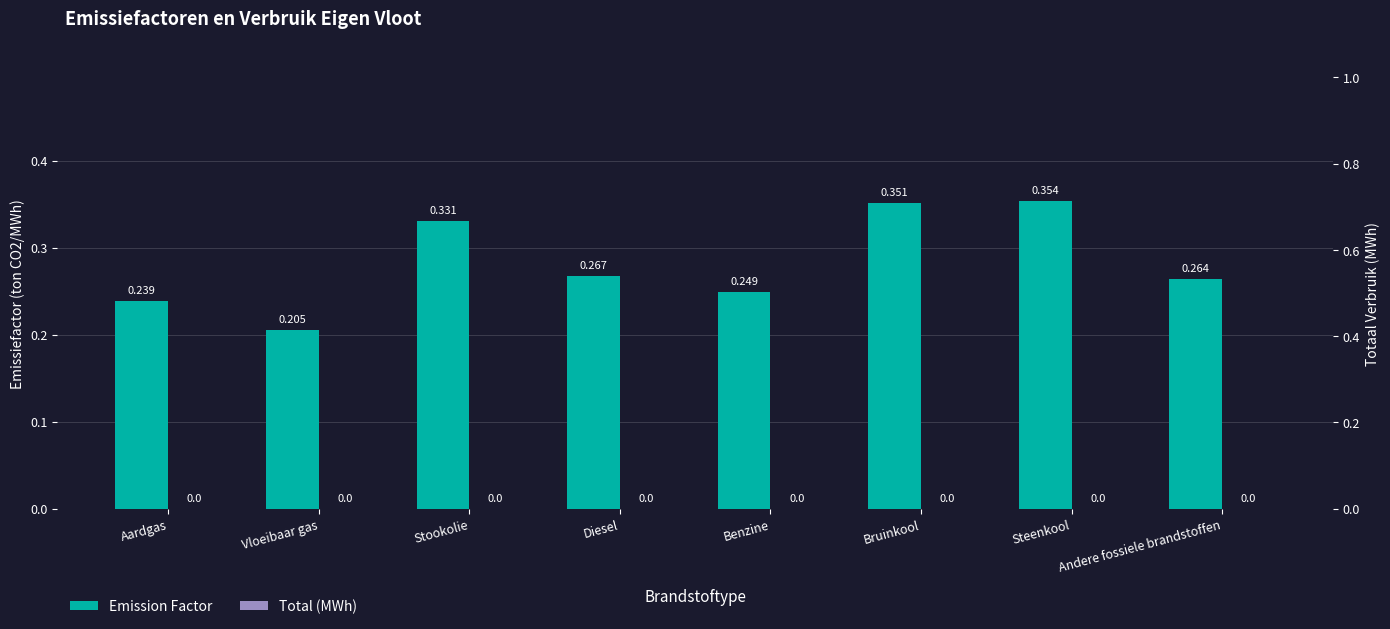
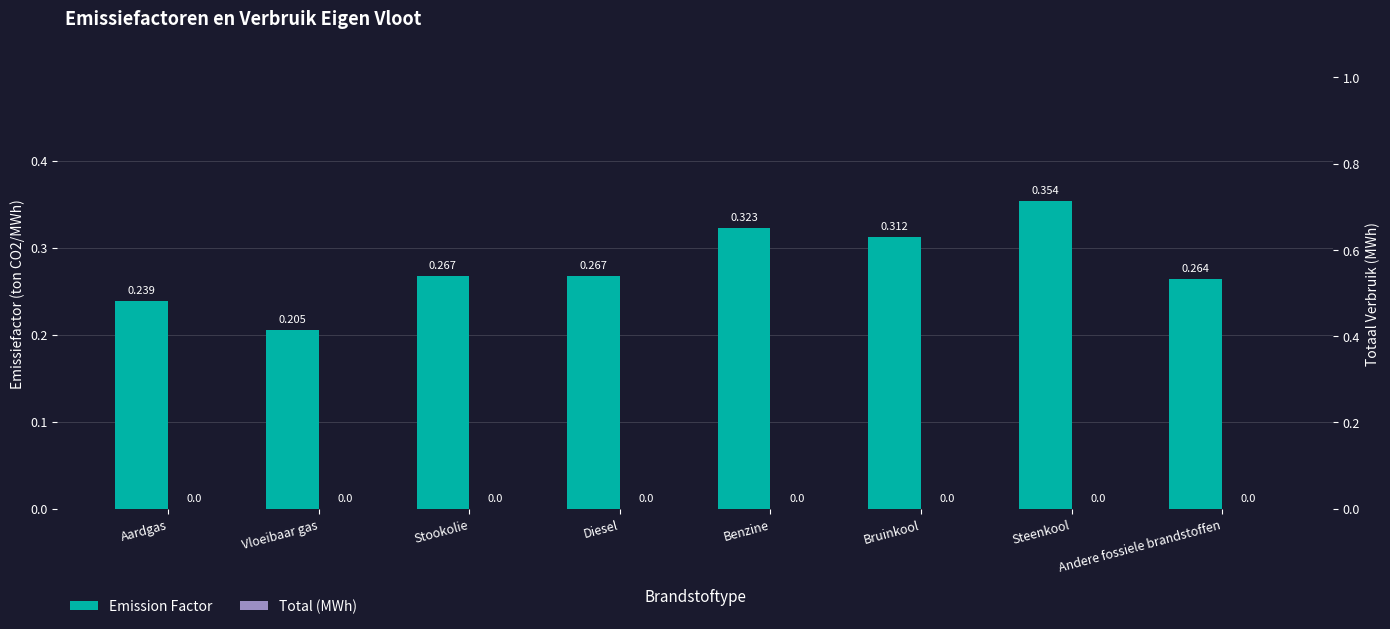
  {
    "Emission Factor": {
      "Aardgas": 0.239,
      "Vloeibaar gas": 0.205,
-     "Stookolie": 0.331,
+     "Stookolie": 0.267,
      "Diesel": 0.267,
-     "Benzine": 0.249,
-     "Bruinkool": 0.351,
+     "Benzine": 0.323,
+     "Bruinkool": 0.312,
      "Steenkool": 0.354,
      "Andere fossiele brandstoffen": 0.264
    },
    "Total (MWh)": {
      "Aardgas": 0.0,
      "Vloeibaar gas": 0.0,
      "Stookolie": 0.0,
      "Diesel": 0.0,
      "Benzine": 0.0,
      "Bruinkool": 0.0,
      "Steenkool": 0.0,
      "Andere fossiele brandstoffen": 0.0
    }
  }
